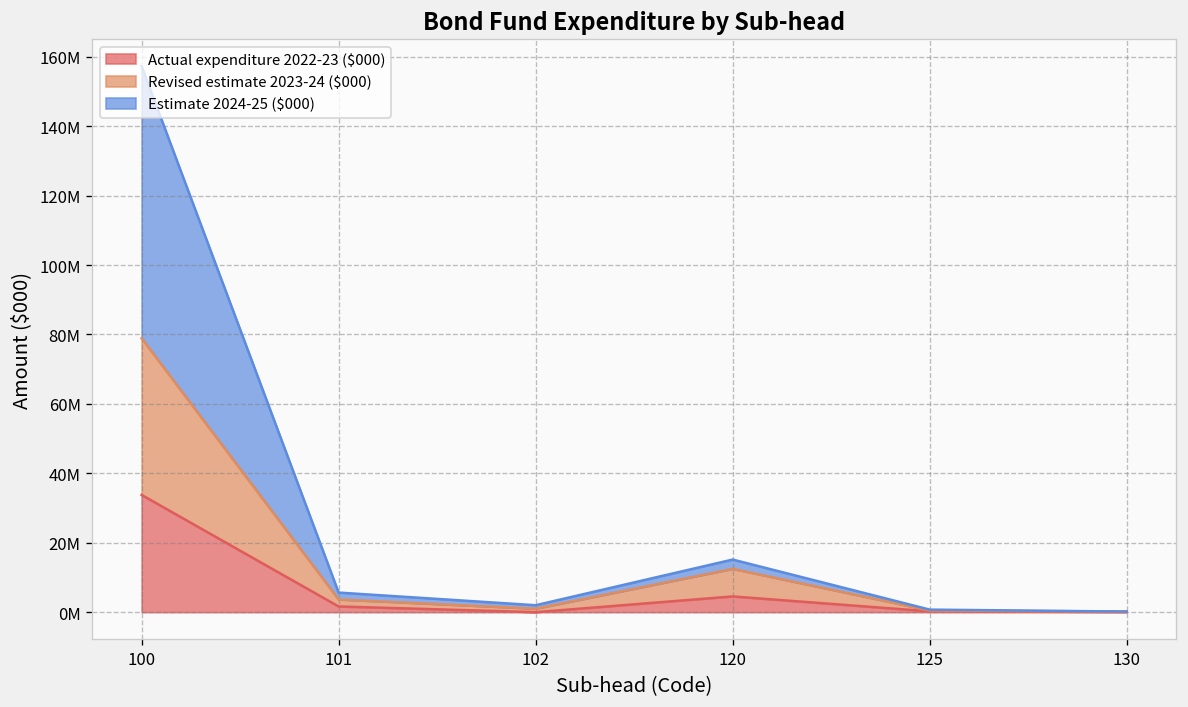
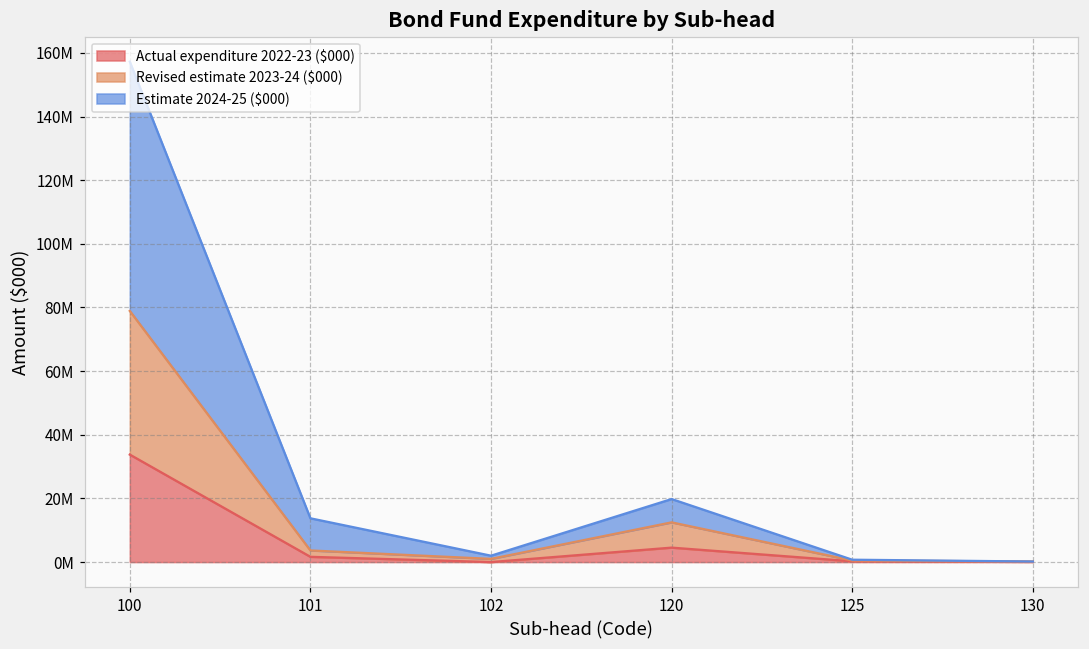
  {
    "Estimate 2024-25 ($000)": {
-     "101": 2000000,
+     "101": 10000000,
      "102": 1000000,
-     "120": 3000000
+     "120": 7000000
    }
  }
